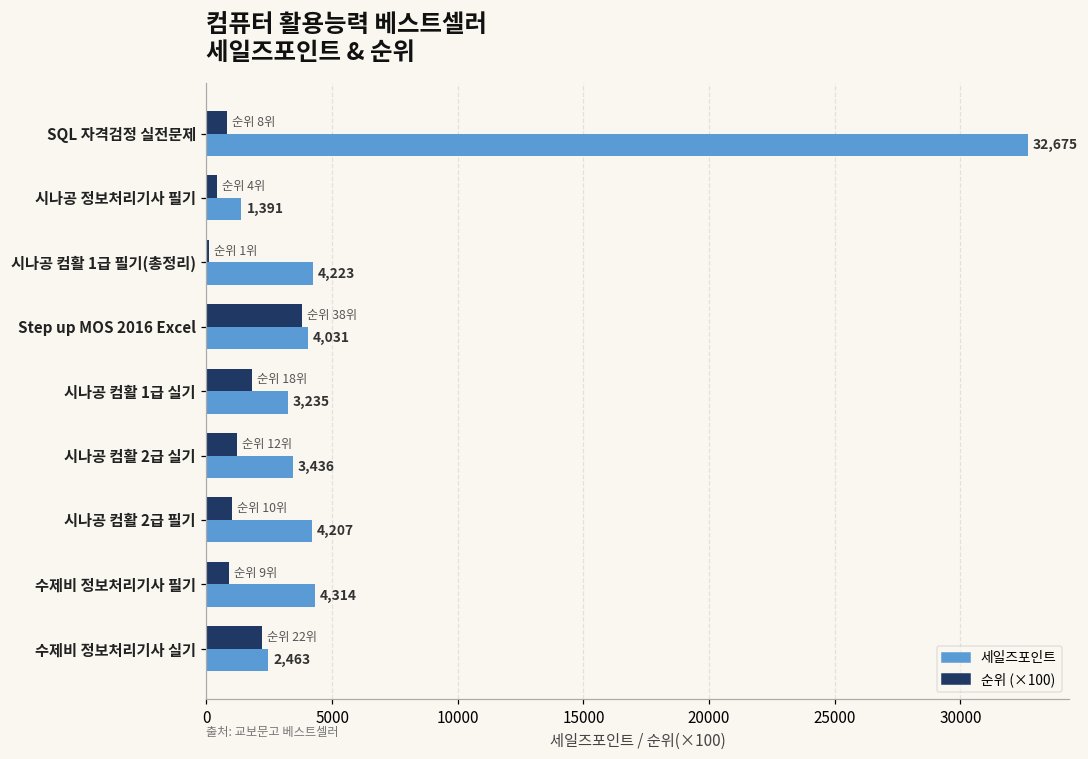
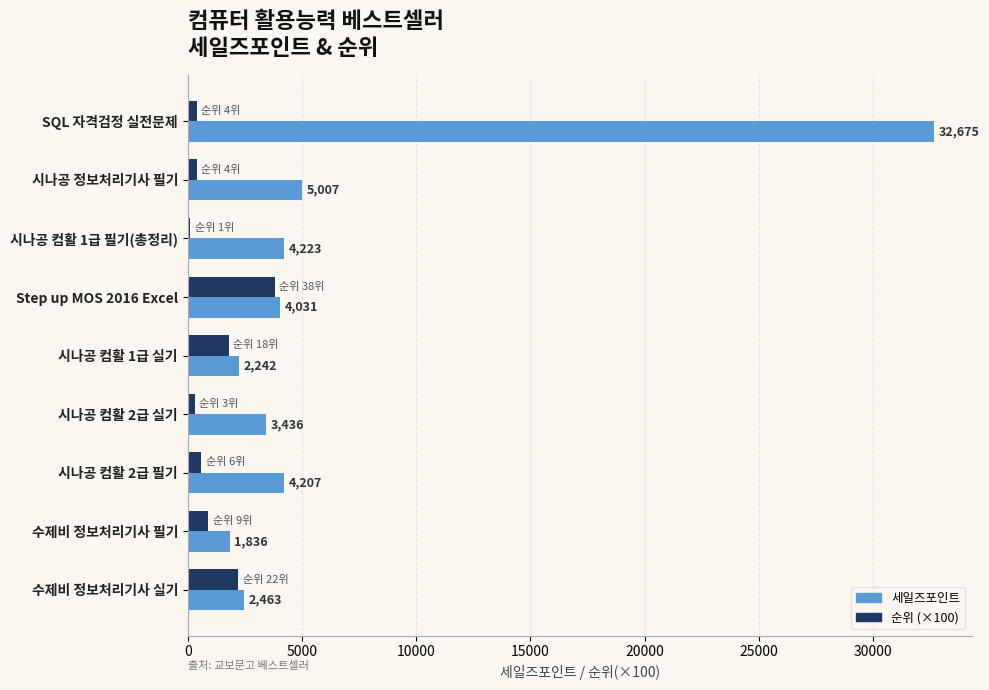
  {
    "세일즈포인트": {
      "SQL 자격검정 실전문제": "32,675",
-     "시나공 정보처리기사 필기": "1,391",
+     "시나공 정보처리기사 필기": "5,007",
      "시나공 컴활 1급 필기(총정리)": "4,223",
      "Step up MOS 2016 Excel": "4,031",
-     "시나공 컴활 1급 실기": "3,235",
+     "시나공 컴활 1급 실기": "2,242",
      "시나공 컴활 2급 실기": "3,436",
      "시나공 컴활 2급 필기": "4,207",
-     "수제비 정보처리기사 필기": "4,314",
+     "수제비 정보처리기사 필기": "1,836",
      "수제비 정보처리기사 실기": "2,463"
    },
    "순위 (×100)": {
-     "SQL 자격검정 실전문제": "8위",
-     "시나공 컴활 2급 실기": "12위",
-     "시나공 컴활 2급 필기": "10위"
+     "SQL 자격검정 실전문제": "4위",
+     "시나공 컴활 2급 실기": "3위",
+     "시나공 컴활 2급 필기": "6위"
    }
  }
